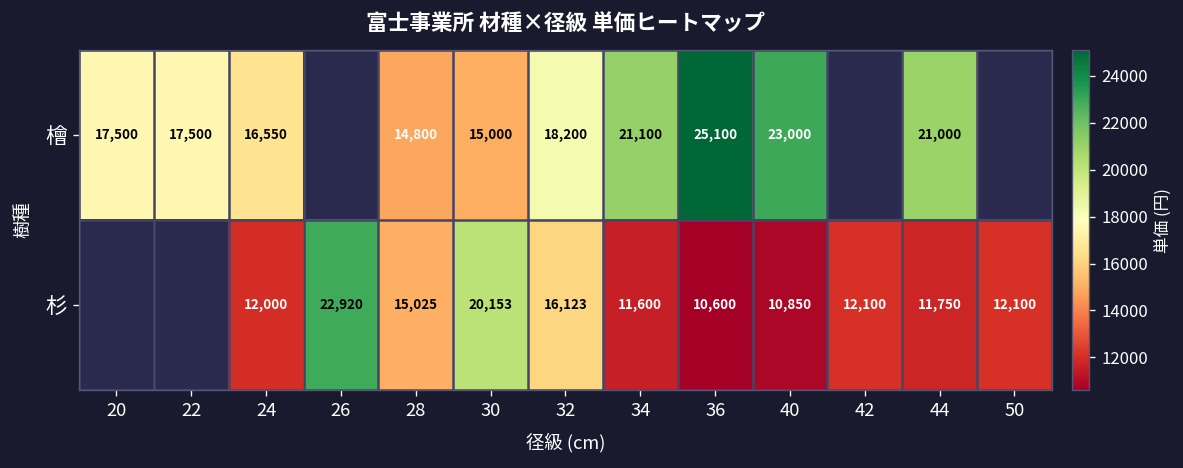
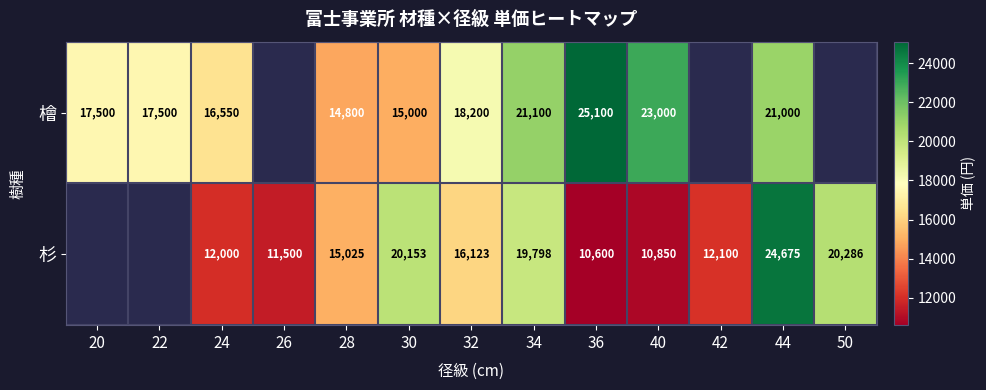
  {
    "檜": {
      "20": "17,500",
      "22": "17,500",
      "24": "16,550",
      "28": "14,800",
      "30": "15,000",
      "32": "18,200",
      "34": "21,100",
      "36": "25,100",
      "40": "23,000",
      "44": "21,000"
    },
    "杉": {
      "24": "12,000",
-     "26": "22,920",
+     "26": "11,500",
      "28": "15,025",
      "30": "20,153",
      "32": "16,123",
-     "34": "11,600",
+     "34": "19,798",
      "36": "10,600",
      "40": "10,850",
      "42": "12,100",
-     "44": "11,750",
-     "50": "12,100"
+     "44": "24,675",
+     "50": "20,286"
    }
  }
